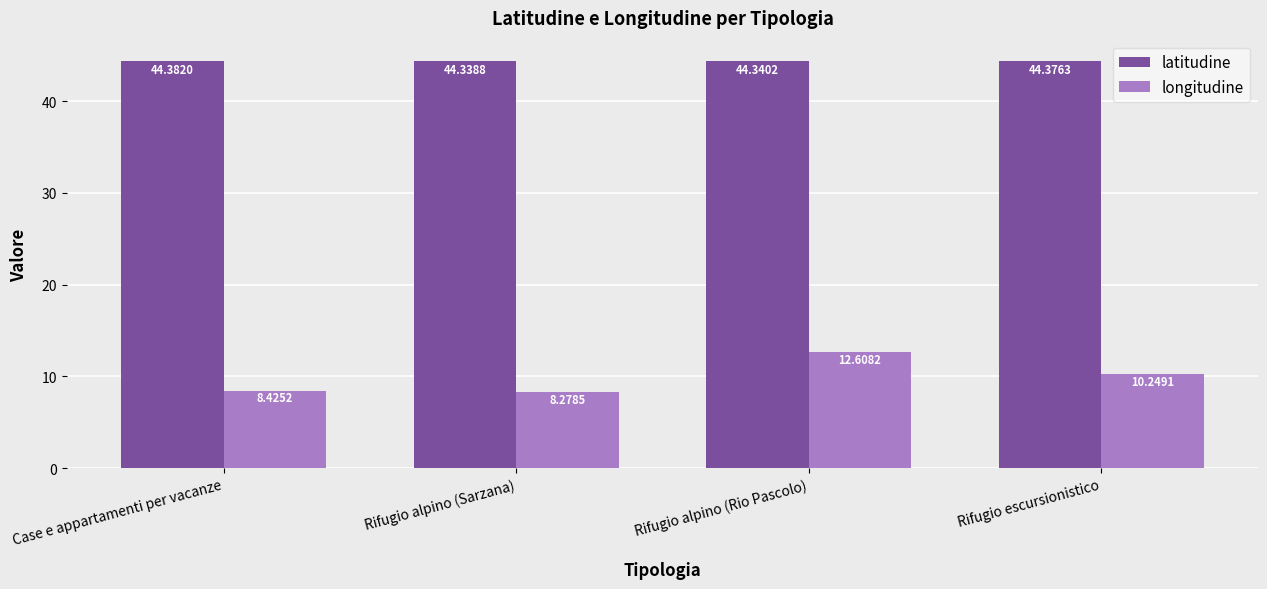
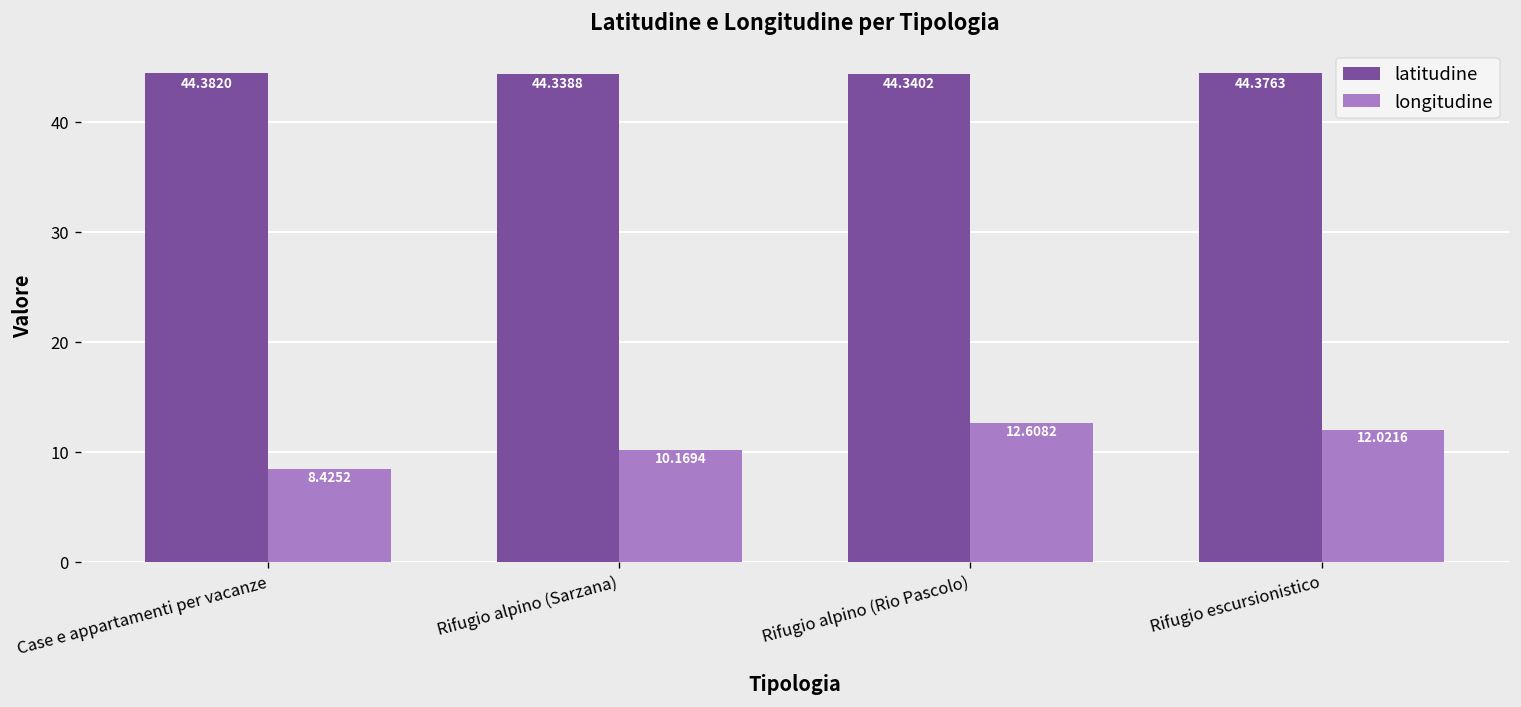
  {
    "latitudine": {
      "Case e appartamenti per vacanze": 44.3820,
      "Rifugio alpino (Sarzana)": 44.3388,
      "Rifugio alpino (Rio Pascolo)": 44.3402,
      "Rifugio escursionistico": 44.3763
    },
    "longitudine": {
      "Case e appartamenti per vacanze": 8.4252,
-     "Rifugio alpino (Sarzana)": 8.2785,
+     "Rifugio alpino (Sarzana)": 10.1694,
      "Rifugio alpino (Rio Pascolo)": 12.6082,
-     "Rifugio escursionistico": 10.2491
+     "Rifugio escursionistico": 12.0216
    }
  }
